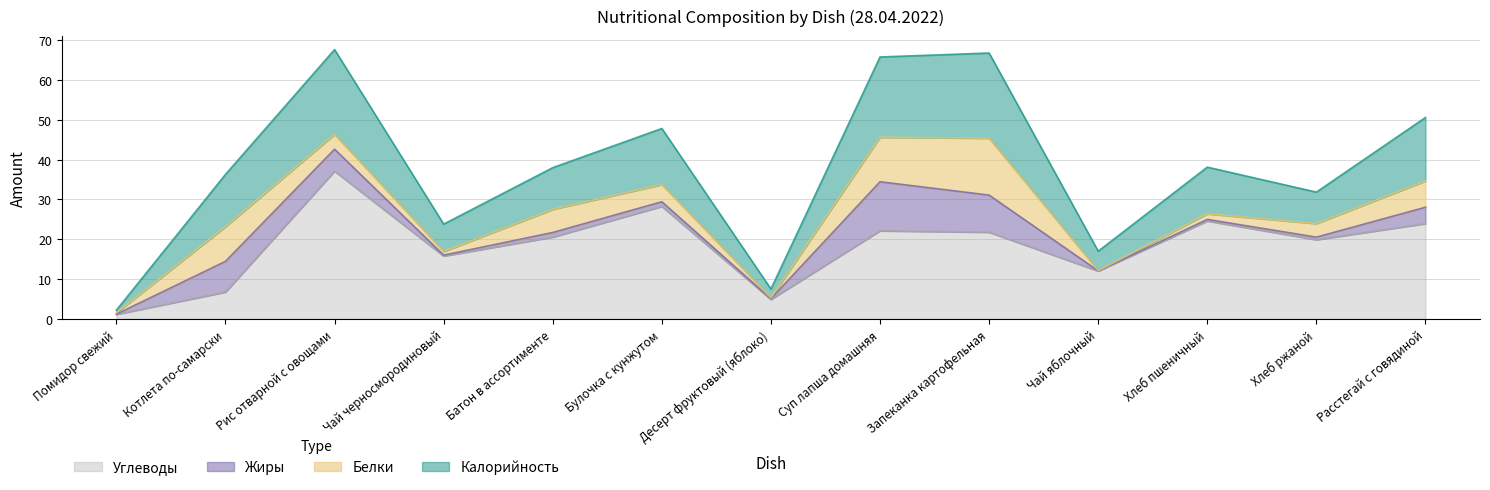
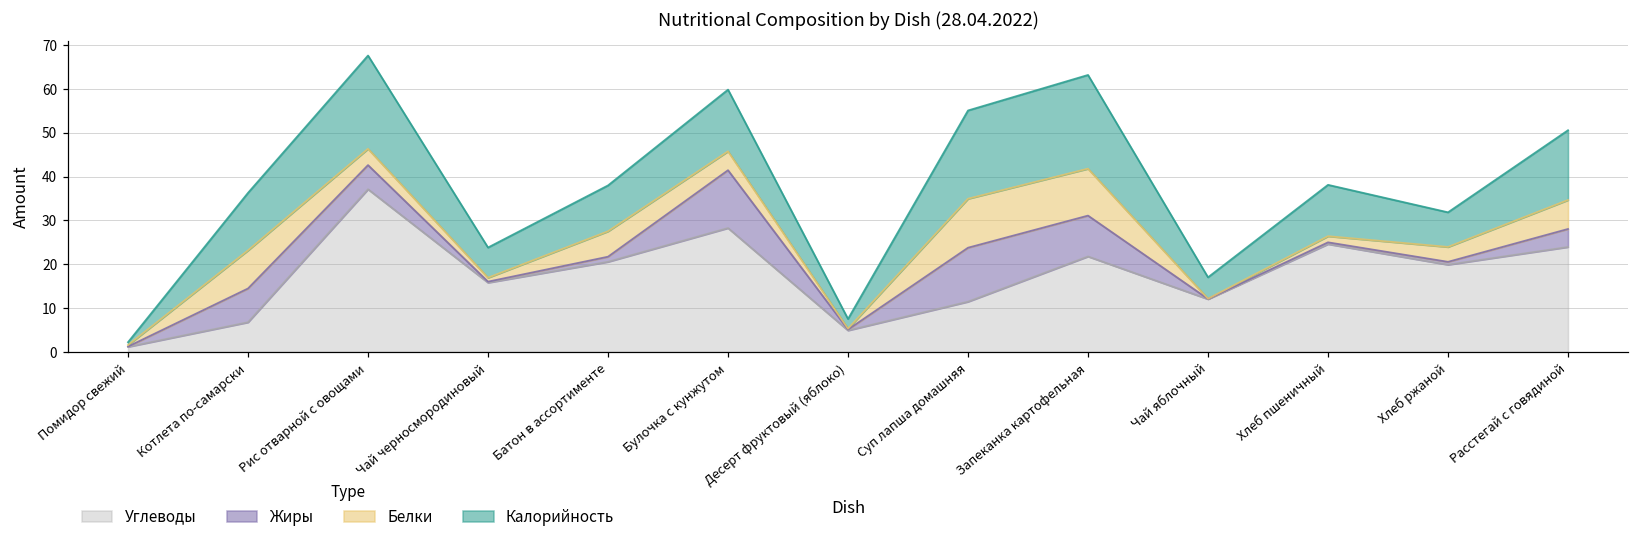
  {
    "Углеводы": {
      "Котлета по-самарски": 7,
      "Рис отварной с овощами": 37,
      "Батон в ассортименте": 21,
      "Булочка с кунжутом": 28,
-     "Суп лапша домашняя": 22,
+     "Суп лапша домашняя": 11,
      "Запеканка картофельная": 22,
      "Хлеб ржаной": 20,
      "Расстегай с говядиной": 24
    },
    "Жиры": {
      "Котлета по-самарски": 8,
      "Рис отварной с овощами": 6,
      "Батон в ассортименте": 1,
-     "Булочка с кунжутом": 1,
+     "Булочка с кунжутом": 13,
      "Суп лапша домашняя": 12,
      "Запеканка картофельная": 9,
      "Хлеб ржаной": 1,
      "Расстегай с говядиной": 4
    },
    "Белки": {
      "Котлета по-самарски": 9,
      "Рис отварной с овощами": 4,
      "Чай черносмородиновый": 1,
      "Батон в ассортименте": 6,
      "Булочка с кунжутом": 4,
      "Суп лапша домашняя": 11,
-     "Запеканка картофельная": 14,
+     "Запеканка картофельная": 11,
      "Хлеб пшеничный": 1,
      "Хлеб ржаной": 3,
      "Расстегай с говядиной": 7
    },
    "Калорийность": {
      "Помидор свежий": 1,
      "Котлета по-самарски": 13,
      "Рис отварной с овощами": 21,
      "Чай черносмородиновый": 7,
      "Батон в ассортименте": 10,
      "Булочка с кунжутом": 14,
      "Десерт фруктовый (яблоко)": 2,
      "Суп лапша домашняя": 20,
      "Запеканка картофельная": 21,
      "Чай яблочный": 5,
      "Хлеб пшеничный": 12,
      "Хлеб ржаной": 8,
      "Расстегай с говядиной": 16
    }
  }
